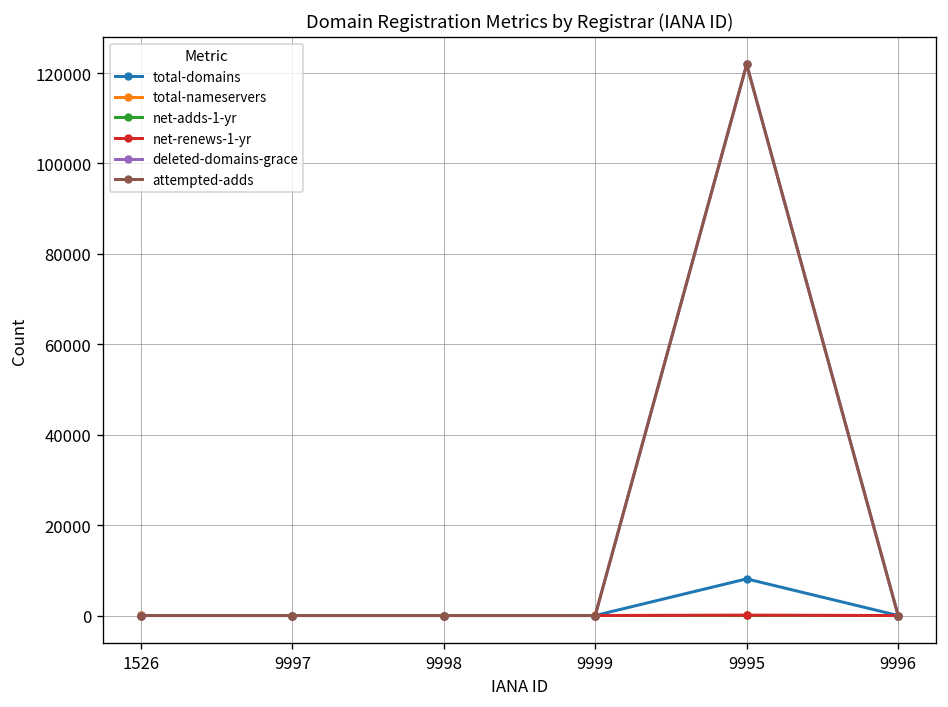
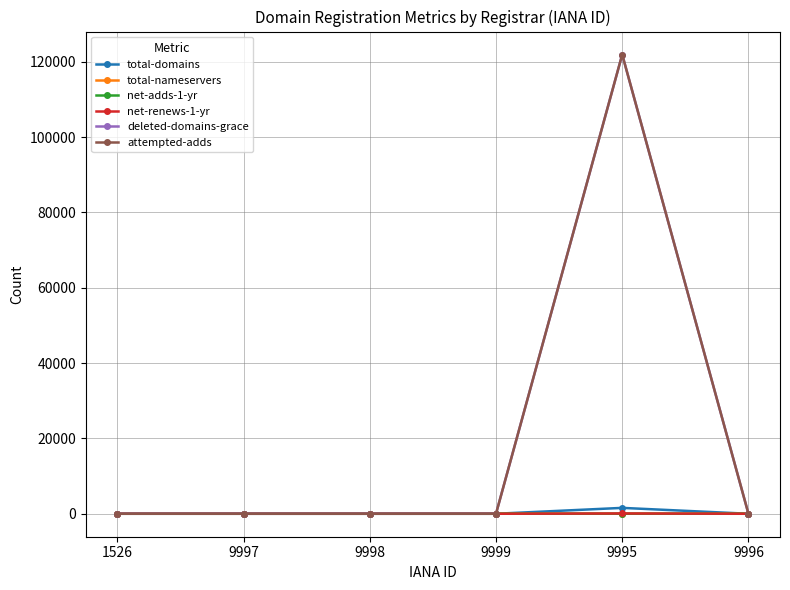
  {
    "total-domains": {
-     "9995": 8000
+     "9995": 2000
    },
    "net-renews-1-yr": {
      "9995": 0
    }
  }
